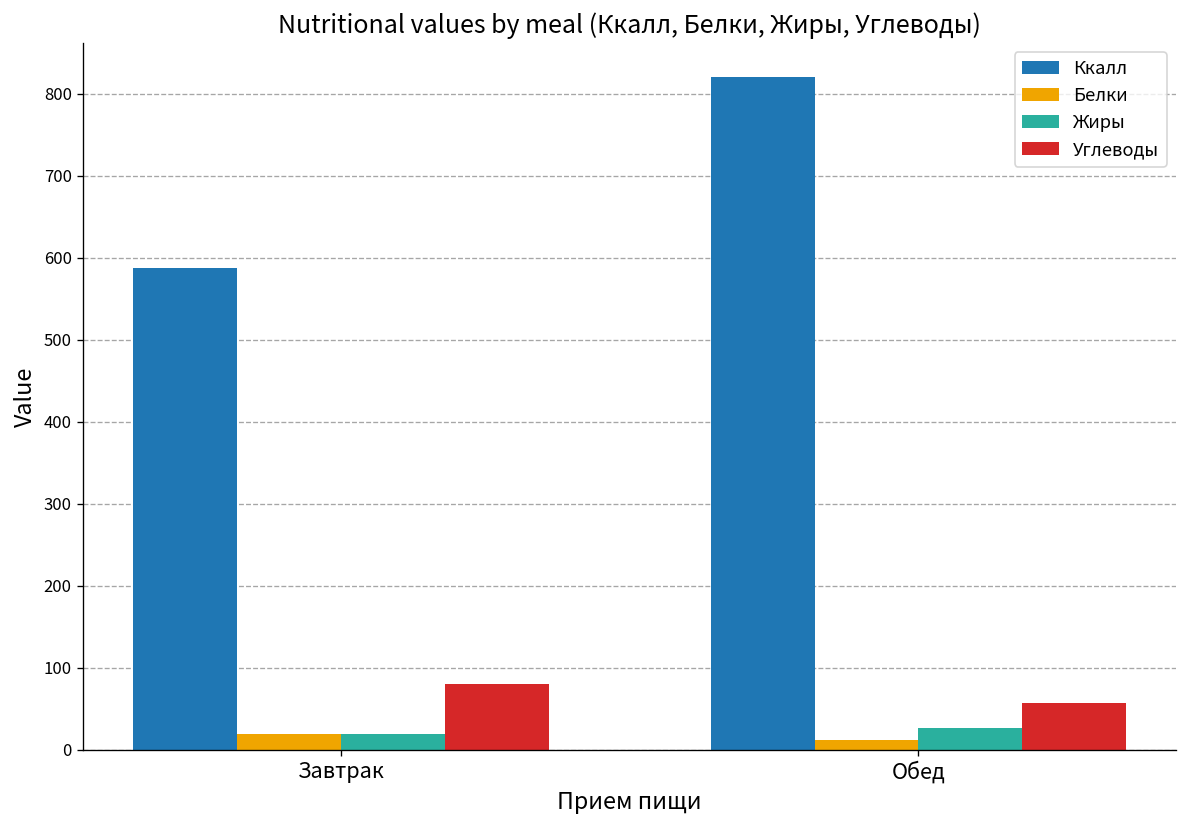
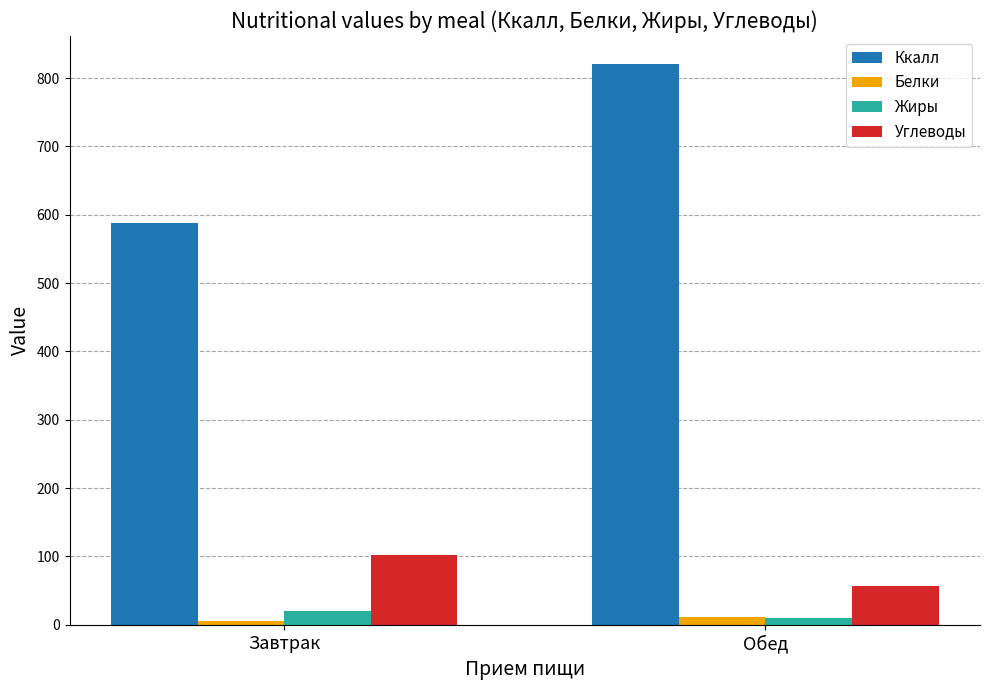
  {
    "Ккалл": {
      "Завтрак": 590,
      "Обед": 820
    },
    "Белки": {
-     "Завтрак": 20,
+     "Завтрак": 10,
      "Обед": 10
    },
    "Жиры": {
      "Завтрак": 20,
-     "Обед": 30
+     "Обед": 10
    },
    "Углеводы": {
-     "Завтрак": 80,
+     "Завтрак": 100,
      "Обед": 60
    }
  }
